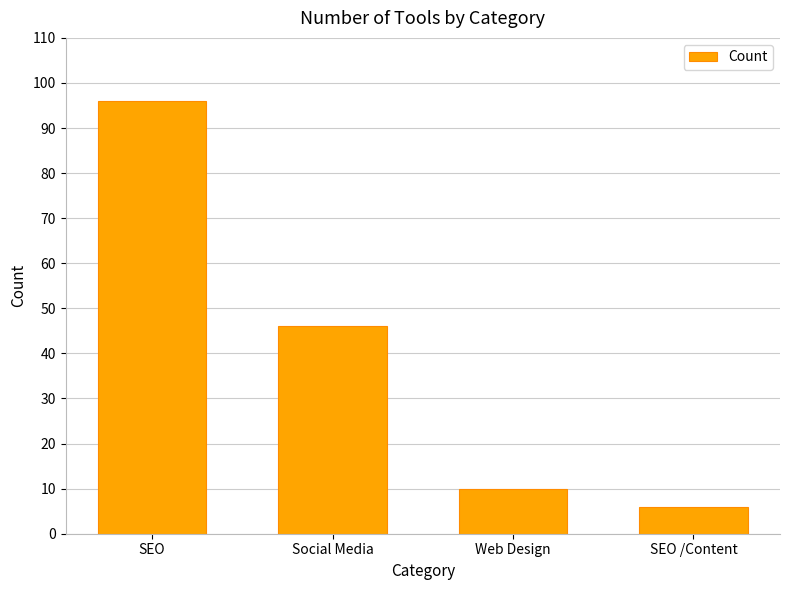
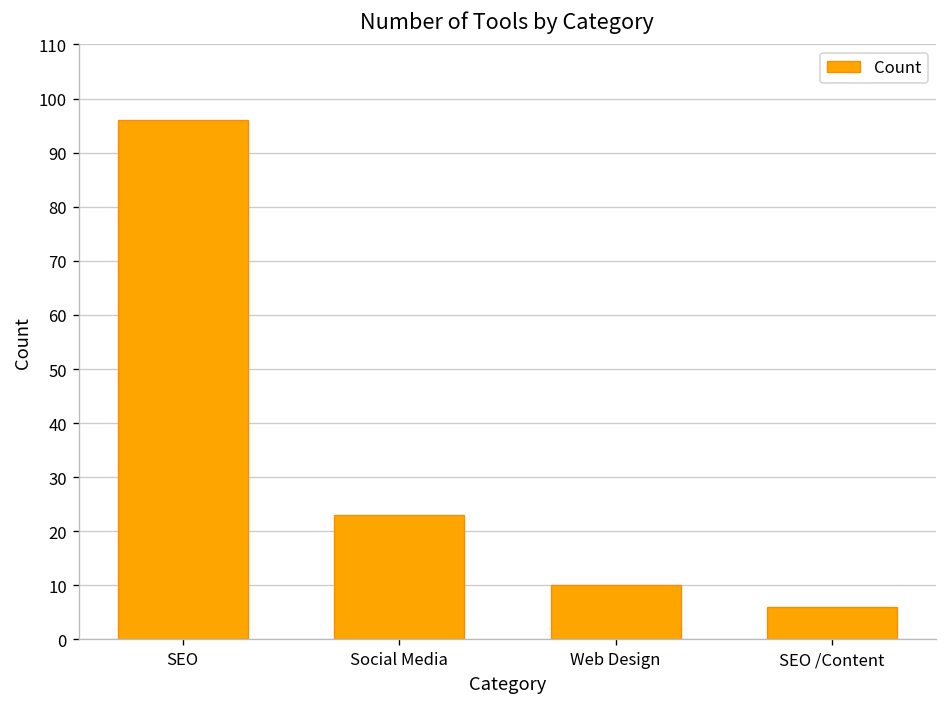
  {
    "SEO": 96,
-   "Social Media": 46,
+   "Social Media": 23,
    "Web Design": 10,
    "SEO /Content": 6
  }
